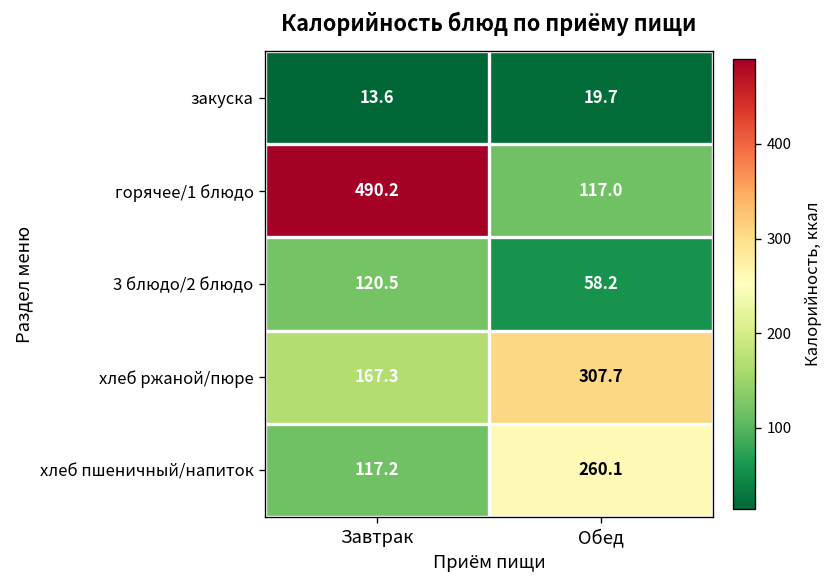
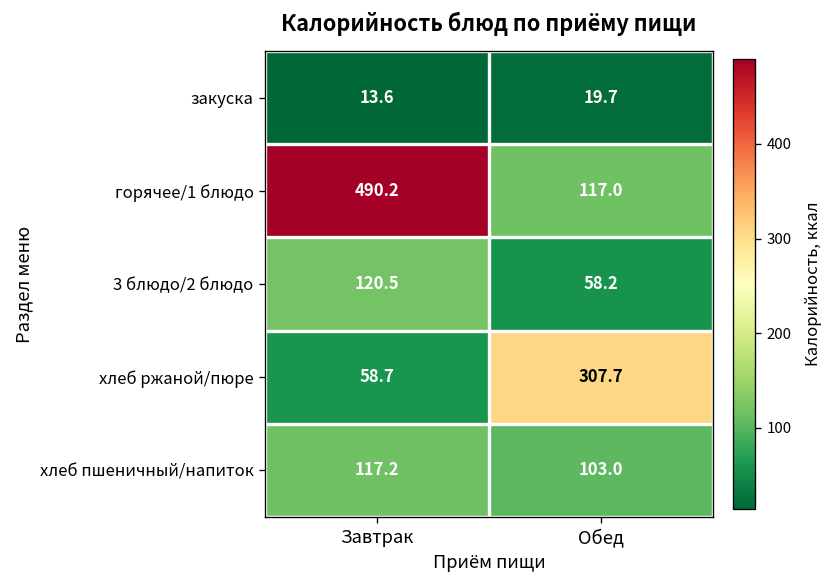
  {
    "закуска": {
      "Завтрак": 13.6,
      "Обед": 19.7
    },
    "горячее/1 блюдо": {
      "Завтрак": 490.2,
      "Обед": 117.0
    },
    "3 блюдо/2 блюдо": {
      "Завтрак": 120.5,
      "Обед": 58.2
    },
    "хлеб ржаной/пюре": {
-     "Завтрак": 167.3,
+     "Завтрак": 58.7,
      "Обед": 307.7
    },
    "хлеб пшеничный/напиток": {
      "Завтрак": 117.2,
-     "Обед": 260.1
+     "Обед": 103.0
    }
  }
